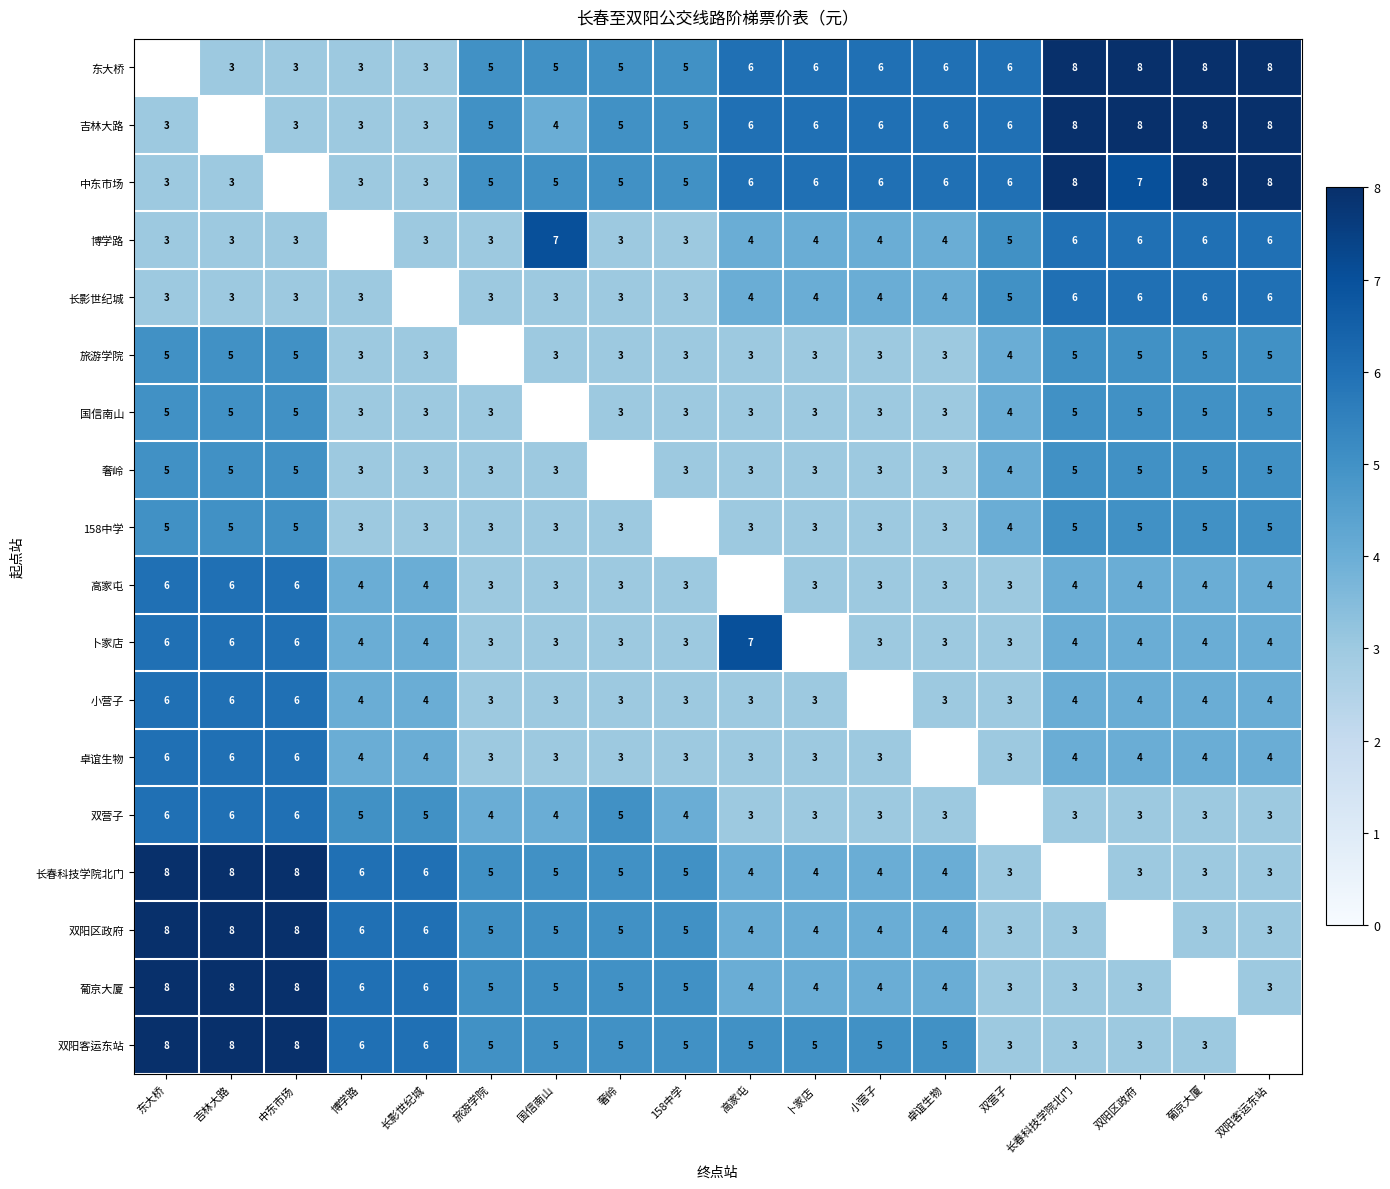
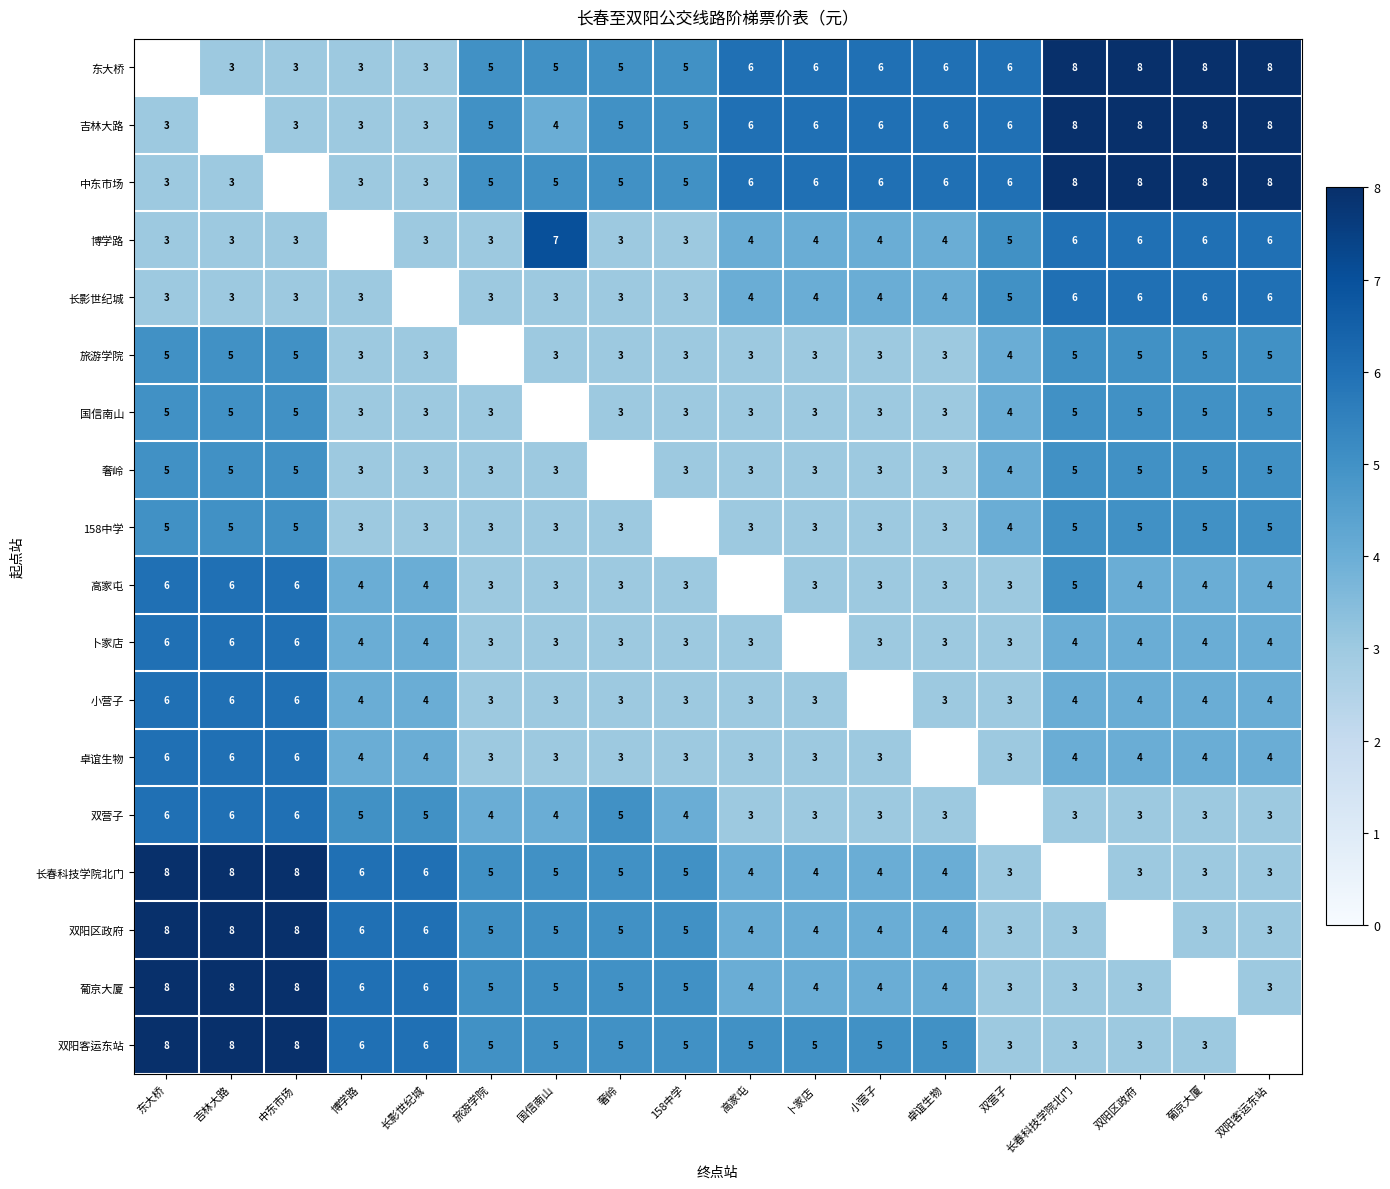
  {
    "中东市场": {
      "东大桥": 3,
      "吉林大路": 3,
      "博学路": 3,
      "长影世纪城": 3,
      "旅游学院": 5,
      "国信南山": 5,
      "奢岭": 5,
      "158中学": 5,
      "高家屯": 6,
      "卜家店": 6,
      "小营子": 6,
      "卓谊生物": 6,
      "双营子": 6,
      "长春科技学院北门": 8,
-     "双阳区政府": 7,
+     "双阳区政府": 8,
      "葡京大厦": 8,
      "双阳客运东站": 8
    },
    "高家屯": {
      "东大桥": 6,
      "吉林大路": 6,
      "中东市场": 6,
      "博学路": 4,
      "长影世纪城": 4,
      "旅游学院": 3,
      "国信南山": 3,
      "奢岭": 3,
      "158中学": 3,
      "卜家店": 3,
      "小营子": 3,
      "卓谊生物": 3,
      "双营子": 3,
-     "长春科技学院北门": 4,
+     "长春科技学院北门": 5,
      "双阳区政府": 4,
      "葡京大厦": 4,
      "双阳客运东站": 4
    },
    "卜家店": {
      "东大桥": 6,
      "吉林大路": 6,
      "中东市场": 6,
      "博学路": 4,
      "长影世纪城": 4,
      "旅游学院": 3,
      "国信南山": 3,
      "奢岭": 3,
      "158中学": 3,
-     "高家屯": 7,
+     "高家屯": 3,
      "小营子": 3,
      "卓谊生物": 3,
      "双营子": 3,
      "长春科技学院北门": 4,
      "双阳区政府": 4,
      "葡京大厦": 4,
      "双阳客运东站": 4
    }
  }
